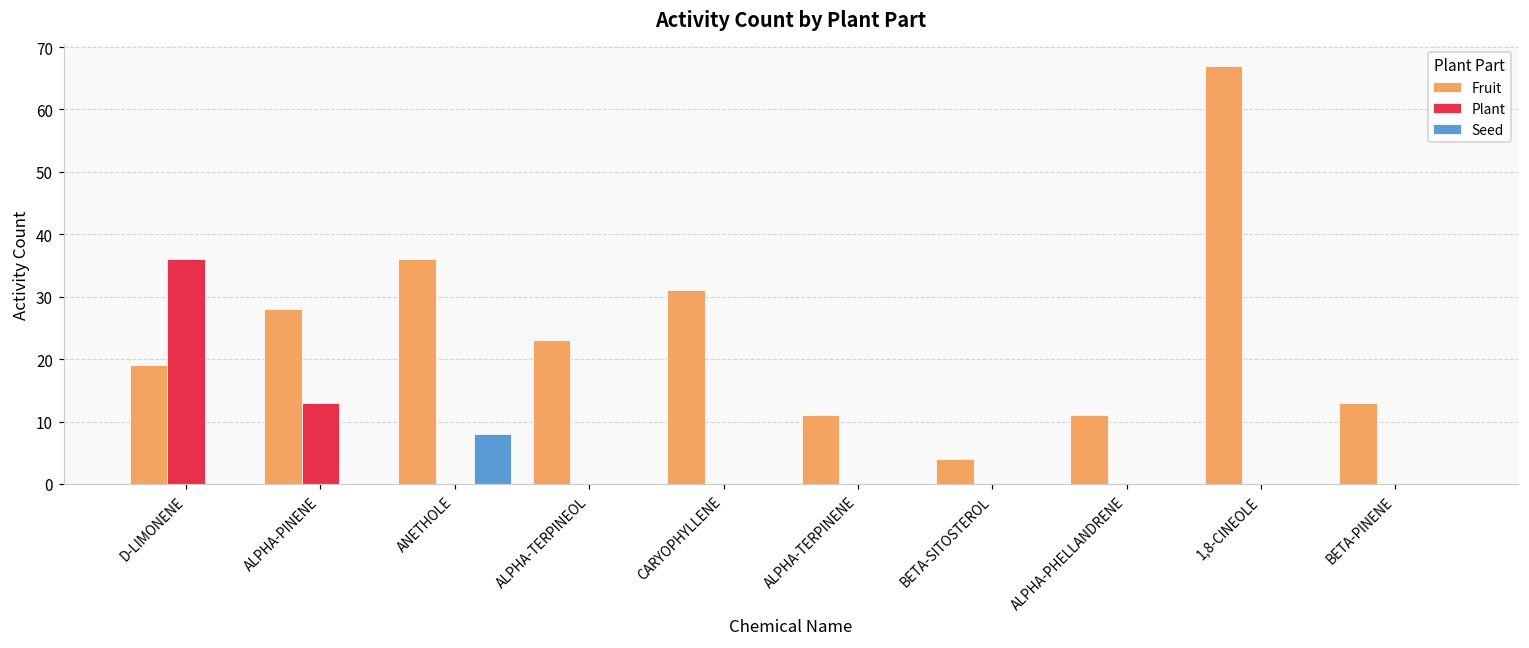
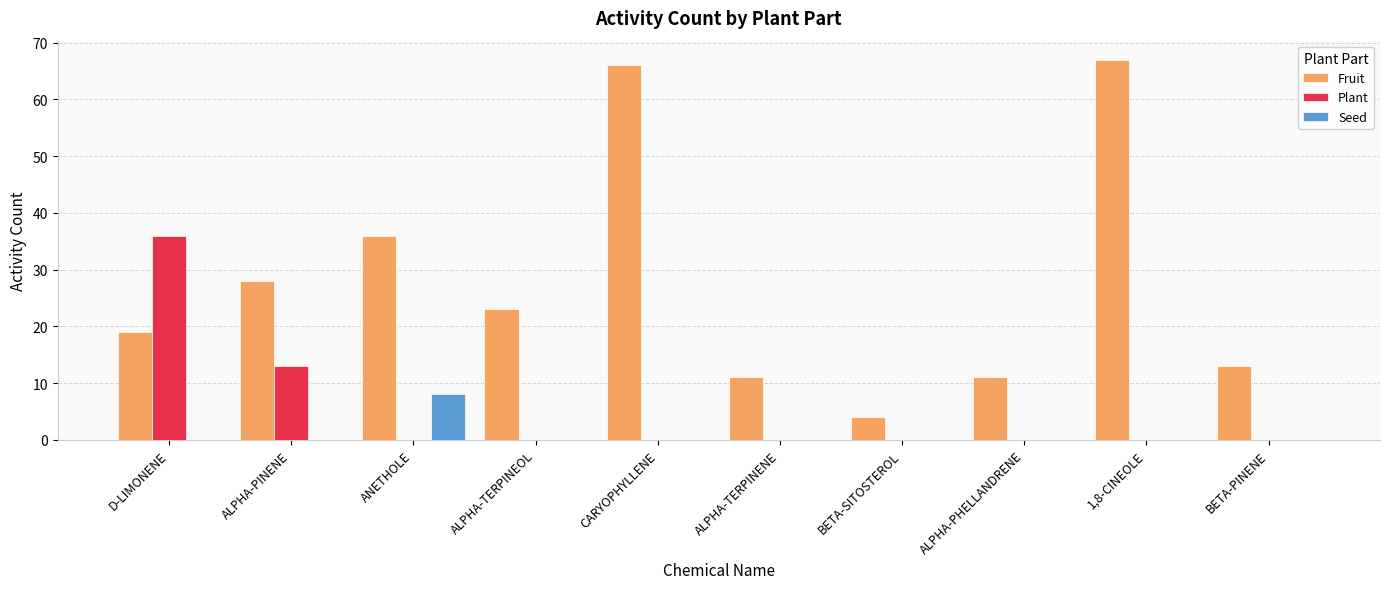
  {
    "Fruit": {
      "D-LIMONENE": 19,
      "ALPHA-PINENE": 28,
      "ANETHOLE": 36,
      "ALPHA-TERPINEOL": 23,
-     "CARYOPHYLLENE": 31,
+     "CARYOPHYLLENE": 66,
      "ALPHA-TERPINENE": 11,
      "BETA-SITOSTEROL": 4,
      "ALPHA-PHELLANDRENE": 11,
      "1,8-CINEOLE": 67,
      "BETA-PINENE": 13
    },
    "Plant": {
      "D-LIMONENE": 36,
      "ALPHA-PINENE": 13,
      "ANETHOLE": 0,
      "ALPHA-TERPINEOL": 0,
      "CARYOPHYLLENE": 0,
      "ALPHA-TERPINENE": 0,
      "BETA-SITOSTEROL": 0,
      "ALPHA-PHELLANDRENE": 0,
      "1,8-CINEOLE": 0,
      "BETA-PINENE": 0
    },
    "Seed": {
      "D-LIMONENE": 0,
      "ALPHA-PINENE": 0,
      "ANETHOLE": 8,
      "ALPHA-TERPINEOL": 0,
      "CARYOPHYLLENE": 0,
      "ALPHA-TERPINENE": 0,
      "BETA-SITOSTEROL": 0,
      "ALPHA-PHELLANDRENE": 0,
      "1,8-CINEOLE": 0,
      "BETA-PINENE": 0
    }
  }
